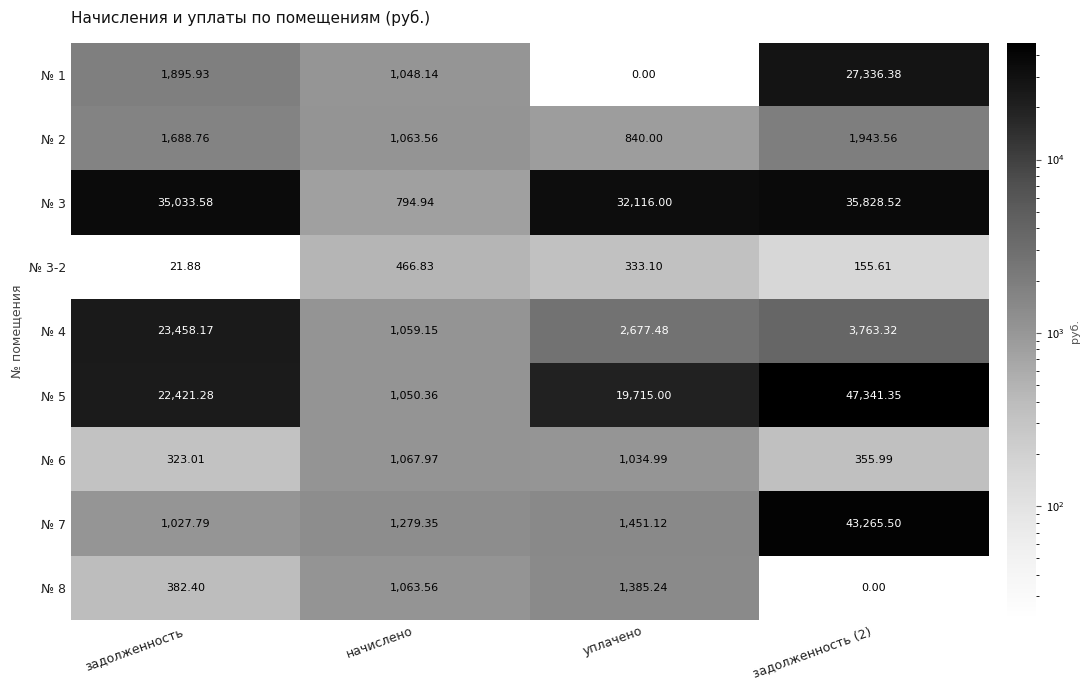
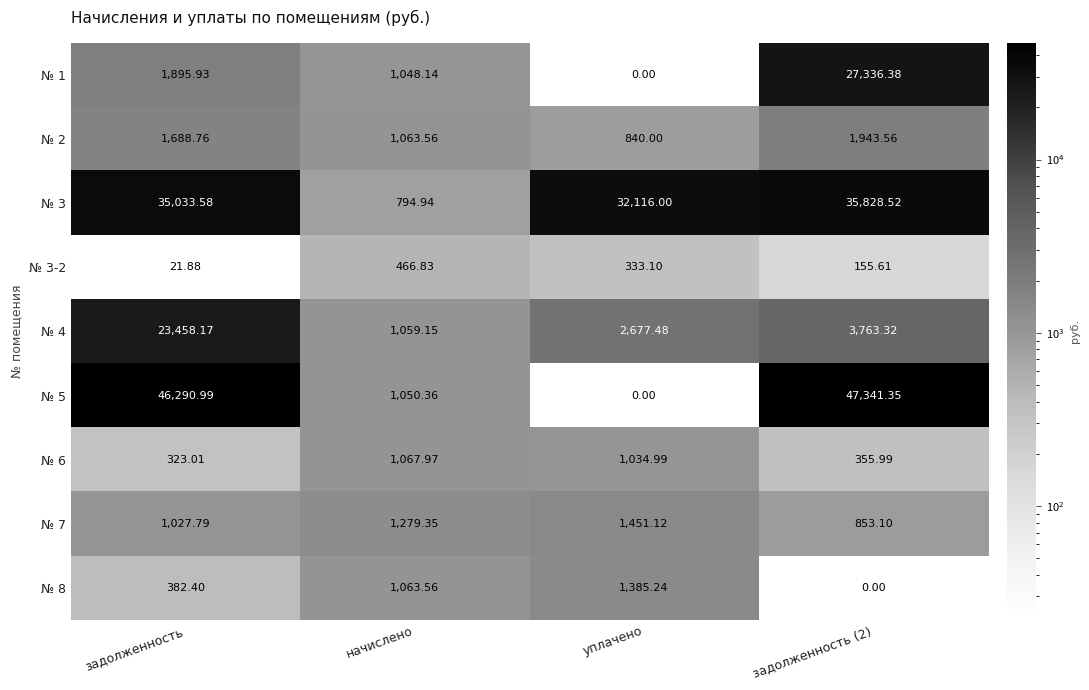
  {
    "№ 1": {
      "задолженность": "1,895.93",
      "начислено": "1,048.14",
      "уплачено": "0.00",
      "задолженность (2)": "27,336.38"
    },
    "№ 2": {
      "задолженность": "1,688.76",
      "начислено": "1,063.56",
      "уплачено": "840.00",
      "задолженность (2)": "1,943.56"
    },
    "№ 3": {
      "задолженность": "35,033.58",
      "начислено": "794.94",
      "уплачено": "32,116.00",
      "задолженность (2)": "35,828.52"
    },
    "№ 3-2": {
      "задолженность": "21.88",
      "начислено": "466.83",
      "уплачено": "333.10",
      "задолженность (2)": "155.61"
    },
    "№ 4": {
      "задолженность": "23,458.17",
      "начислено": "1,059.15",
      "уплачено": "2,677.48",
      "задолженность (2)": "3,763.32"
    },
    "№ 5": {
-     "задолженность": "22,421.28",
+     "задолженность": "46,290.99",
      "начислено": "1,050.36",
-     "уплачено": "19,715.00",
+     "уплачено": "0.00",
      "задолженность (2)": "47,341.35"
    },
    "№ 6": {
      "задолженность": "323.01",
      "начислено": "1,067.97",
      "уплачено": "1,034.99",
      "задолженность (2)": "355.99"
    },
    "№ 7": {
      "задолженность": "1,027.79",
      "начислено": "1,279.35",
      "уплачено": "1,451.12",
-     "задолженность (2)": "43,265.50"
+     "задолженность (2)": "853.10"
    },
    "№ 8": {
      "задолженность": "382.40",
      "начислено": "1,063.56",
      "уплачено": "1,385.24",
      "задолженность (2)": "0.00"
    }
  }
